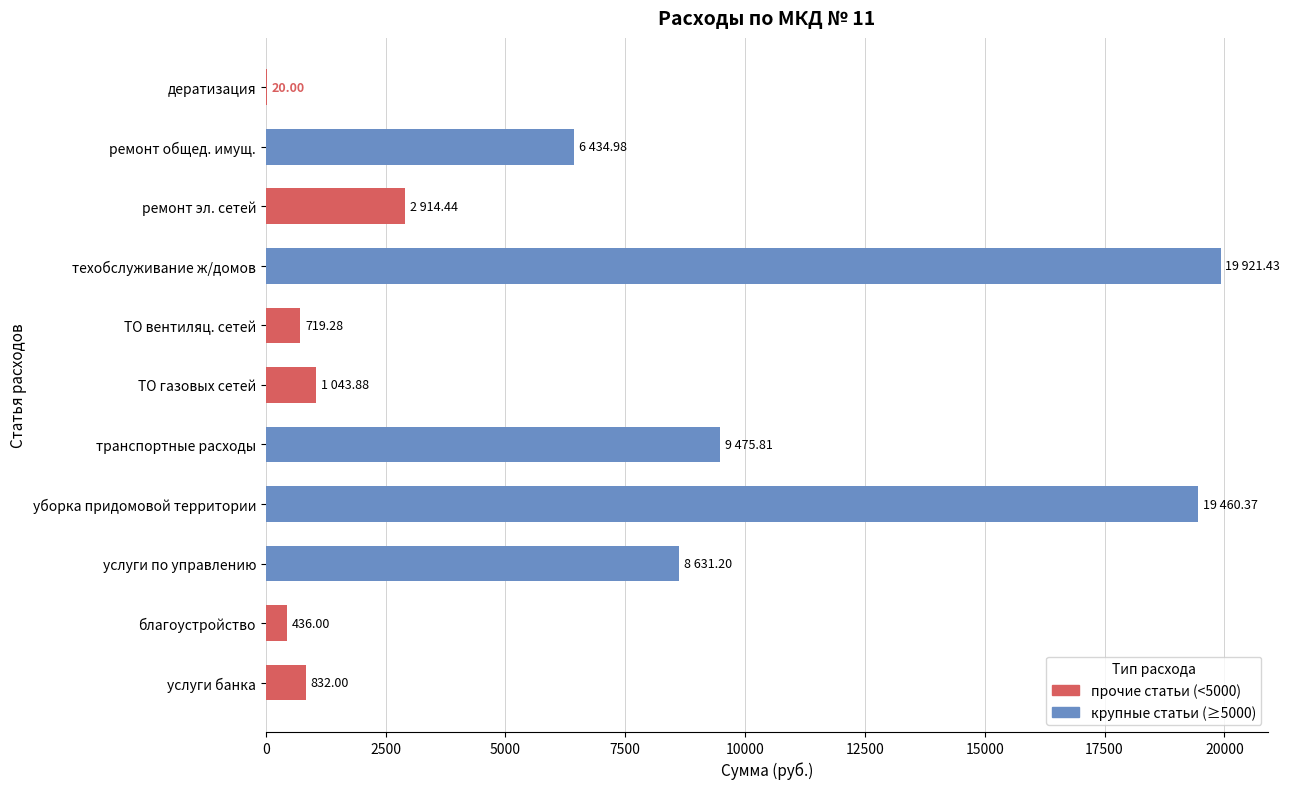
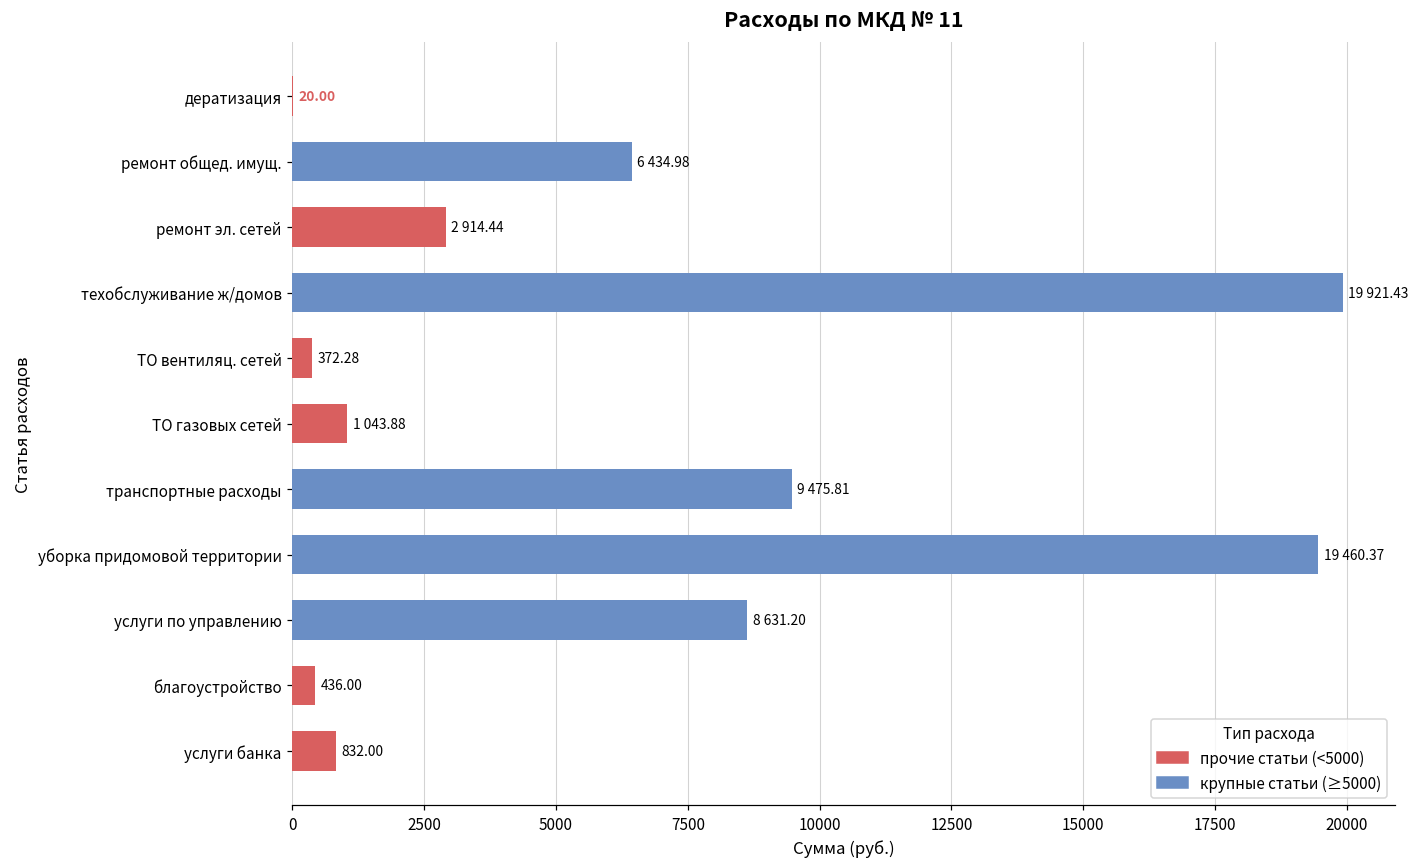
  {
    "дератизация": 20.00,
-   "ТО вентиляц. сетей": 719.28,
+   "ТО вентиляц. сетей": 372.28,
    "благоустройство": 436.00,
    "услуги банка": 832.00
  }
